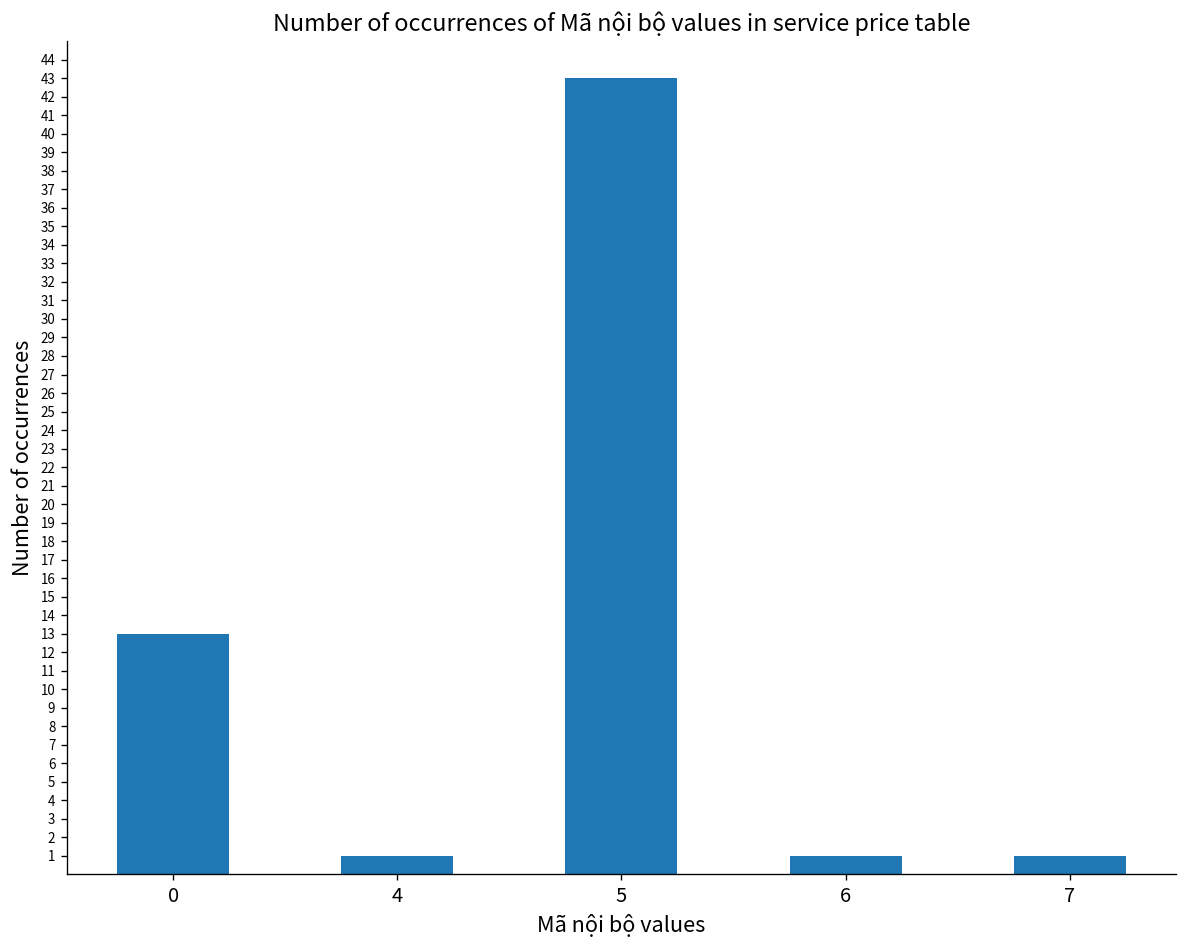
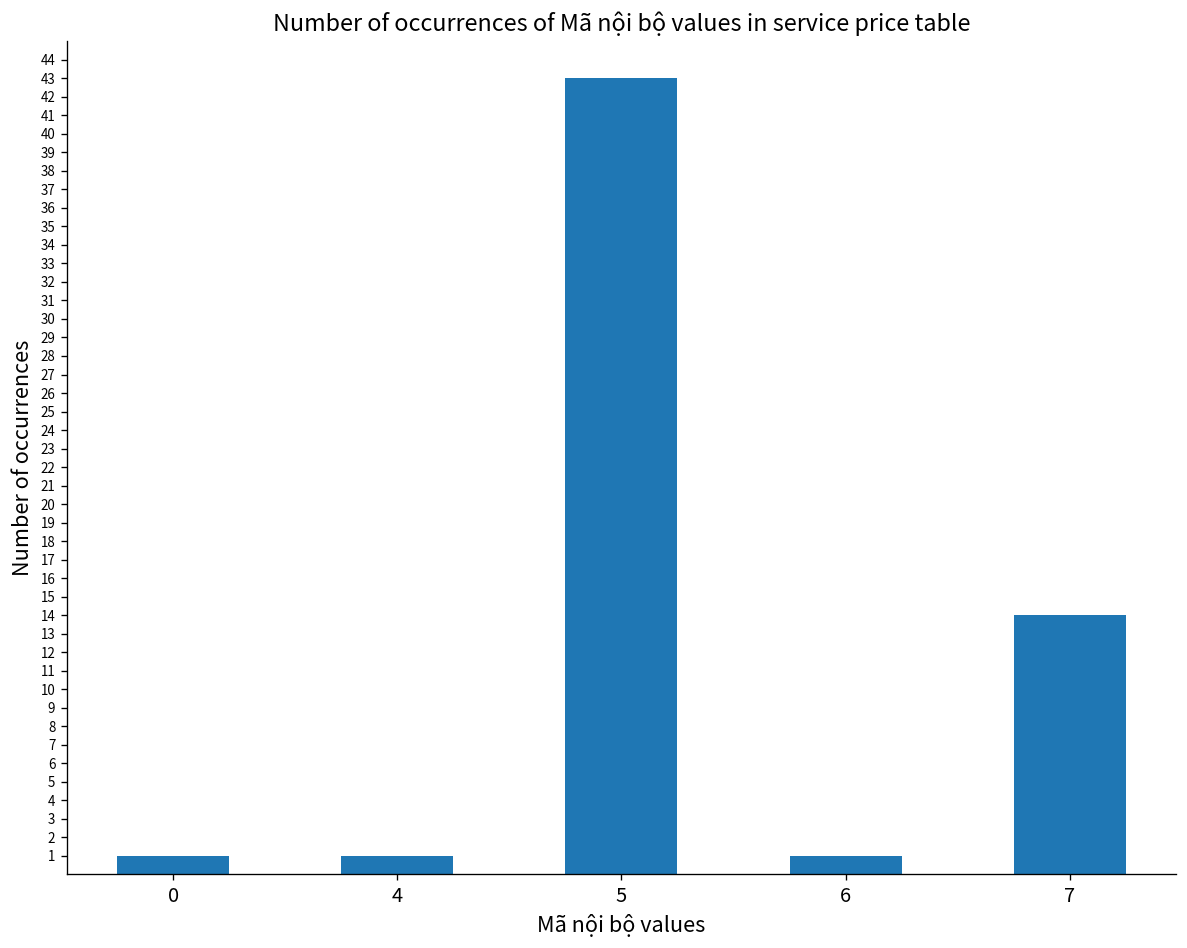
  {
-   "0": 13,
+   "0": 1,
    "4": 1,
    "5": 43,
    "6": 1,
-   "7": 1
+   "7": 14
  }
